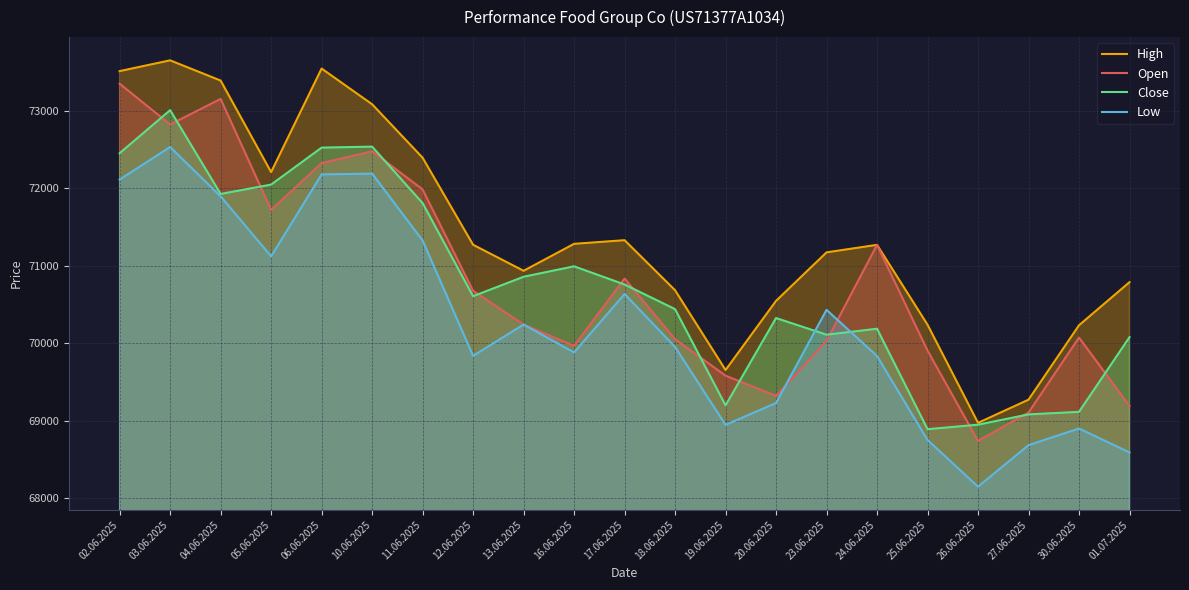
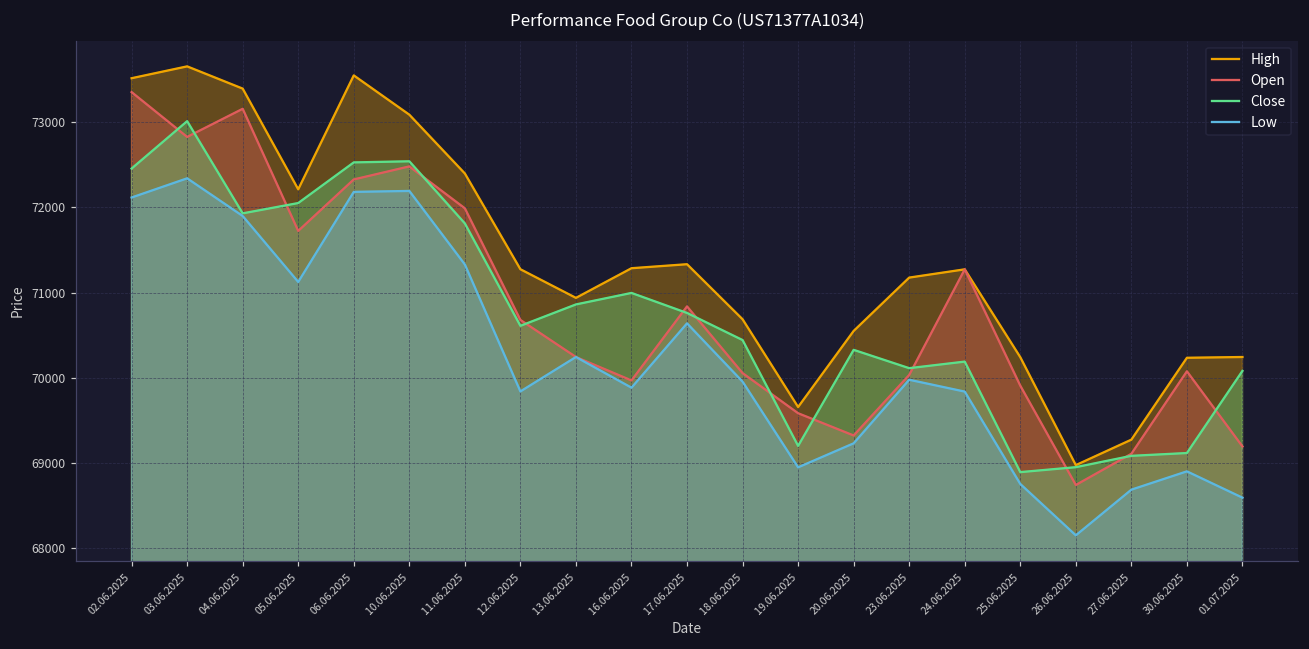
  {
    "High": {
      "02.06.2025": 73500,
      "03.06.2025": 73700,
      "04.06.2025": 73400,
      "05.06.2025": 72200,
      "06.06.2025": 73500,
      "10.06.2025": 73100,
      "11.06.2025": 72400,
      "12.06.2025": 71300,
      "13.06.2025": 70900,
      "16.06.2025": 71300,
      "17.06.2025": 71300,
      "18.06.2025": 70700,
      "19.06.2025": 69700,
      "20.06.2025": 70500,
      "23.06.2025": 71200,
      "25.06.2025": 70200,
      "27.06.2025": 69300,
      "30.06.2025": 70200,
-     "01.07.2025": 70800
+     "01.07.2025": 70200
    },
    "Open": {
      "02.06.2025": 73400,
      "03.06.2025": 72800,
      "04.06.2025": 73200,
      "05.06.2025": 71700,
      "06.06.2025": 72300,
      "10.06.2025": 72500,
      "11.06.2025": 72000,
      "12.06.2025": 70700,
      "16.06.2025": 70000,
      "17.06.2025": 70800,
      "18.06.2025": 70100,
      "19.06.2025": 69600,
      "20.06.2025": 69300,
      "23.06.2025": 70000,
      "25.06.2025": 69900,
      "26.06.2025": 68700,
      "30.06.2025": 70100,
      "01.07.2025": 69200
    },
    "Close": {
      "02.06.2025": 72500,
      "03.06.2025": 73000,
      "05.06.2025": 72100,
      "06.06.2025": 72500,
      "10.06.2025": 72500,
      "11.06.2025": 71800,
      "12.06.2025": 70600,
      "13.06.2025": 70900,
      "16.06.2025": 71000,
      "17.06.2025": 70800,
      "18.06.2025": 70400,
      "19.06.2025": 69200,
      "20.06.2025": 70300,
      "23.06.2025": 70100,
      "24.06.2025": 70200,
      "25.06.2025": 68900,
      "30.06.2025": 69100,
      "01.07.2025": 70100
    },
    "Low": {
      "02.06.2025": 72100,
-     "03.06.2025": 72500,
+     "03.06.2025": 72300,
      "05.06.2025": 71100,
      "06.06.2025": 72200,
      "10.06.2025": 72200,
      "11.06.2025": 71300,
      "12.06.2025": 69800,
      "16.06.2025": 69900,
      "17.06.2025": 70600,
      "18.06.2025": 70000,
      "19.06.2025": 68900,
      "20.06.2025": 69200,
-     "23.06.2025": 70400,
+     "23.06.2025": 70000,
      "24.06.2025": 69800,
      "25.06.2025": 68800,
      "26.06.2025": 68200,
      "27.06.2025": 68700,
      "30.06.2025": 68900,
      "01.07.2025": 68600
    }
  }
